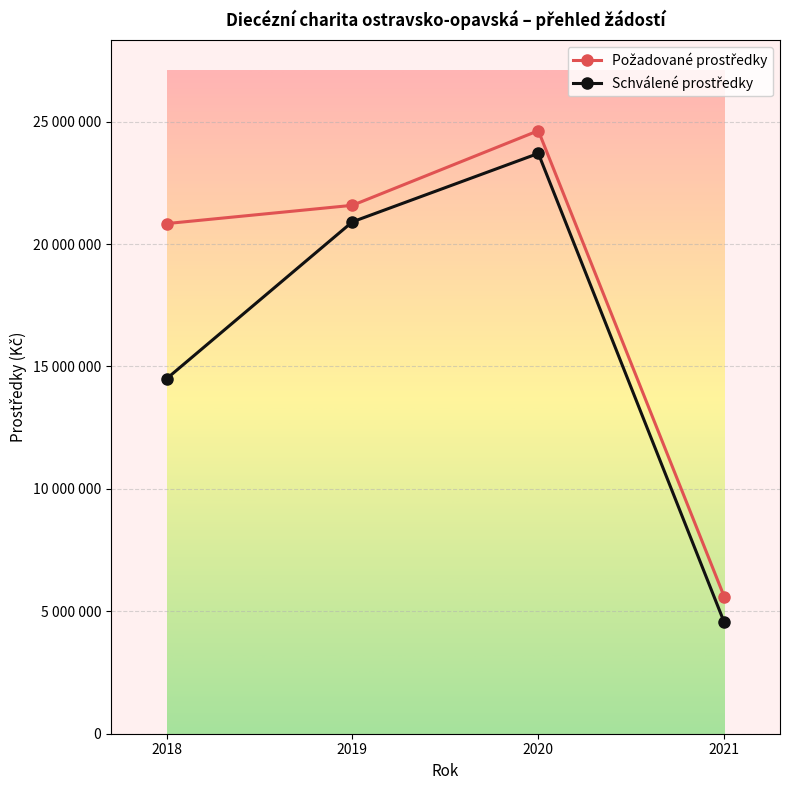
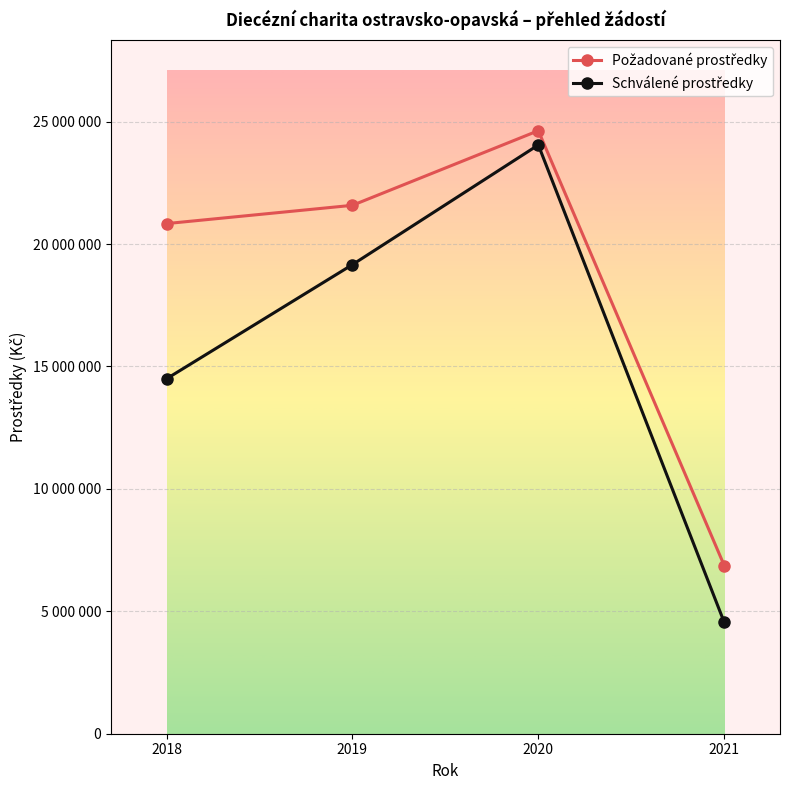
  {
    "Požadované prostředky": {
      "2018": 20800000,
      "2019": 21600000,
      "2020": 24600000,
-     "2021": 5600000
+     "2021": 6900000
    },
    "Schválené prostředky": {
      "2018": 14500000,
-     "2019": 20900000,
-     "2020": 23700000,
+     "2019": 19200000,
+     "2020": 24000000,
      "2021": 4500000
    }
  }
